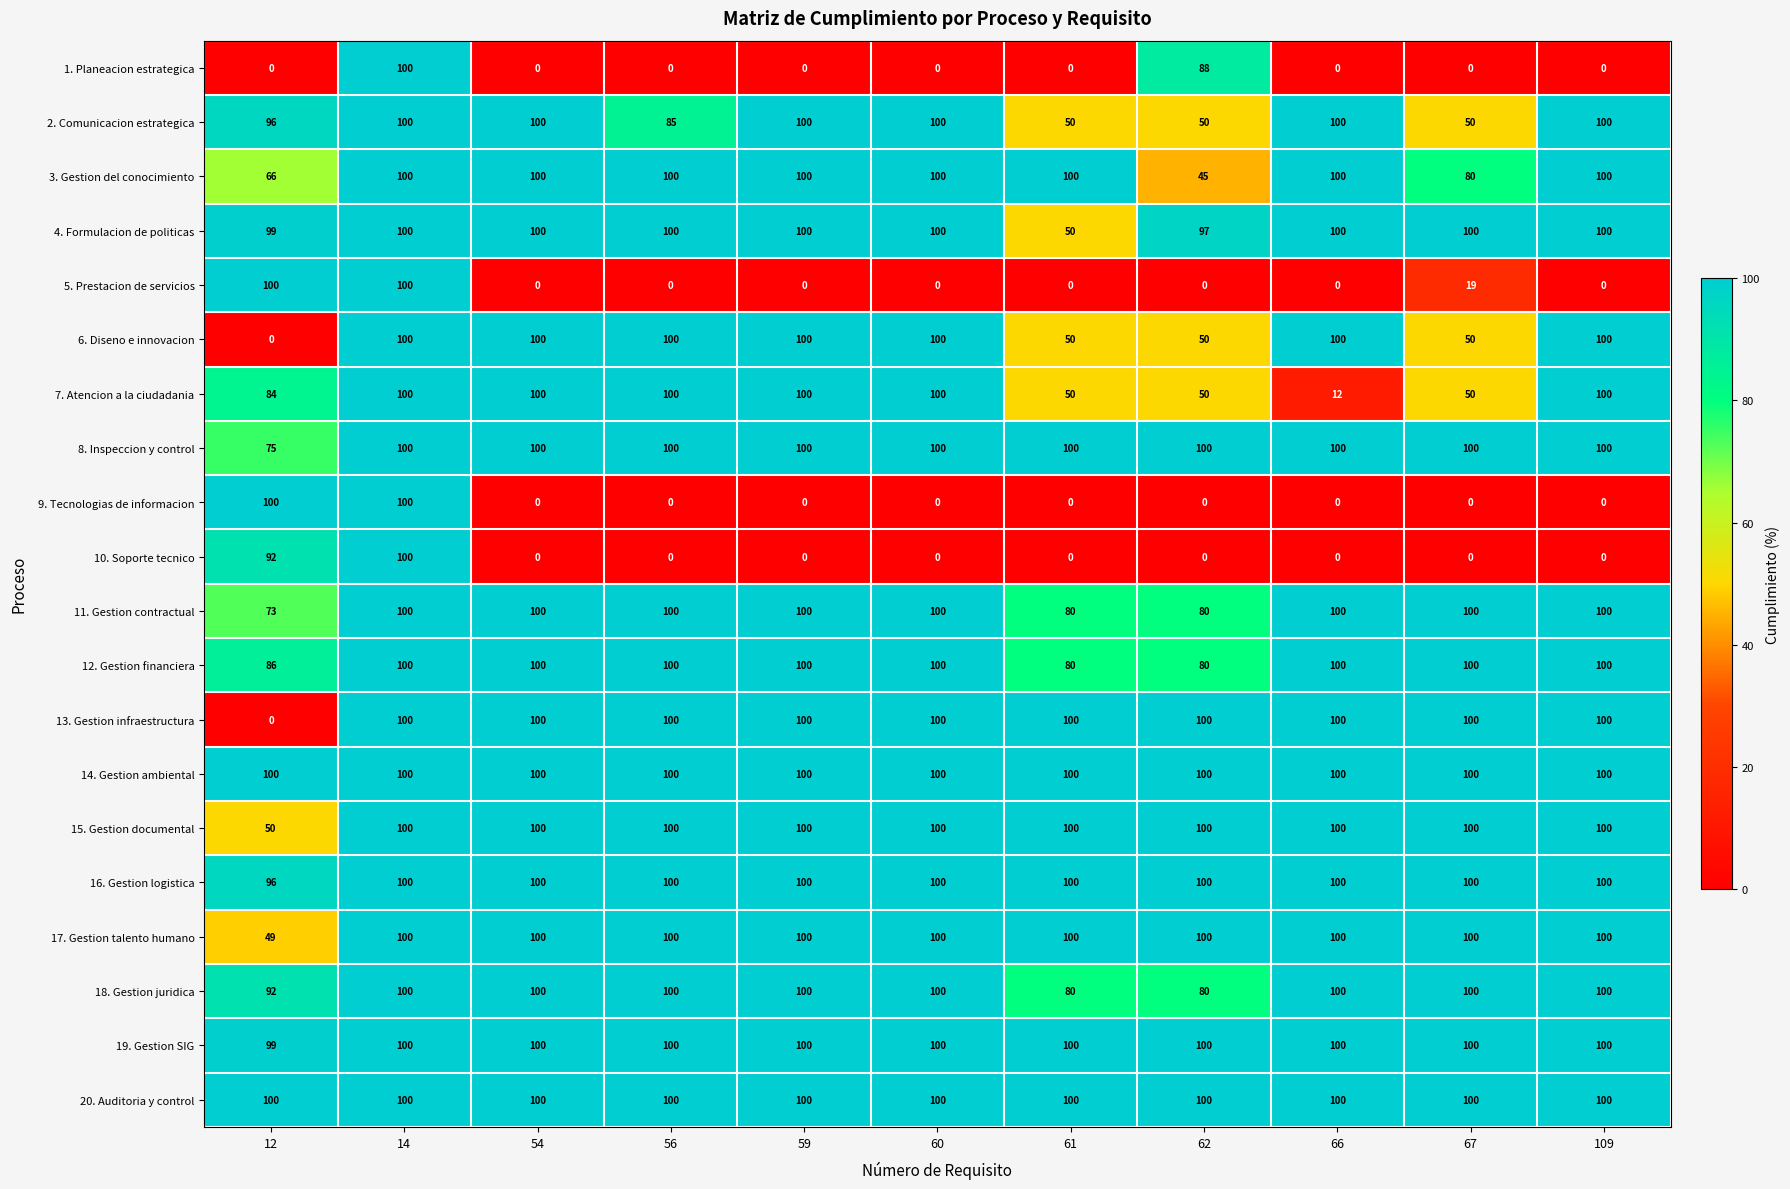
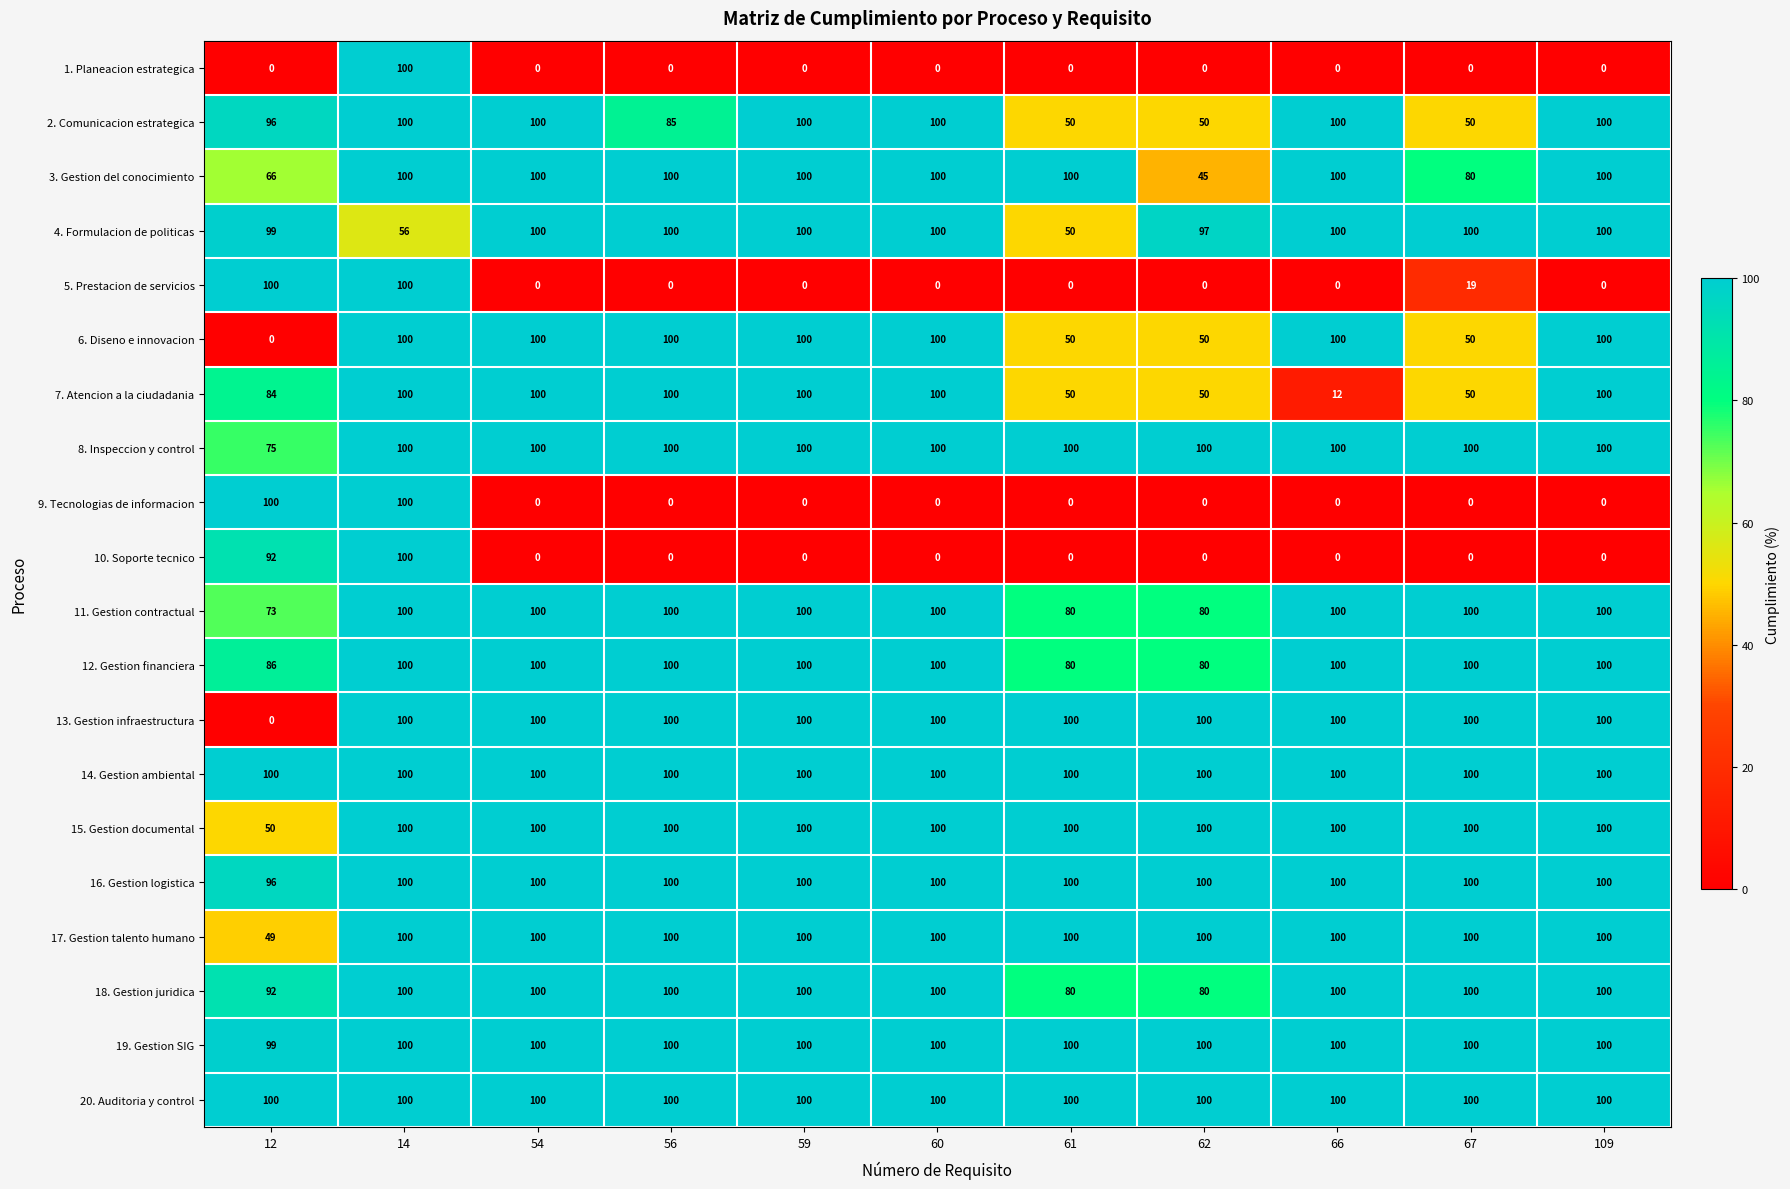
  {
    "1. Planeacion estrategica": {
      "12": 0,
      "14": 100,
      "54": 0,
      "56": 0,
      "59": 0,
      "60": 0,
      "61": 0,
-     "62": 88,
+     "62": 0,
      "66": 0,
      "67": 0,
      "109": 0
    },
    "4. Formulacion de politicas": {
      "12": 99,
-     "14": 100,
+     "14": 56,
      "54": 100,
      "56": 100,
      "59": 100,
      "60": 100,
      "61": 50,
      "62": 97,
      "66": 100,
      "67": 100,
      "109": 100
    }
  }
